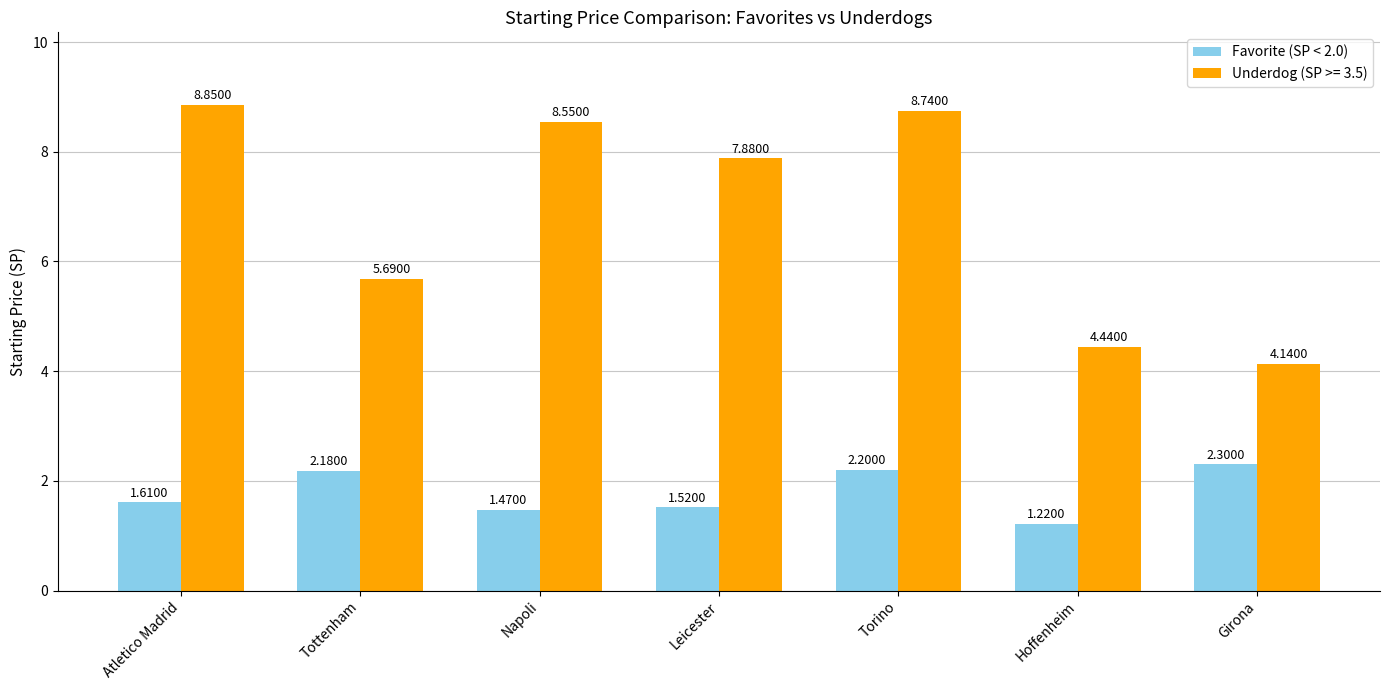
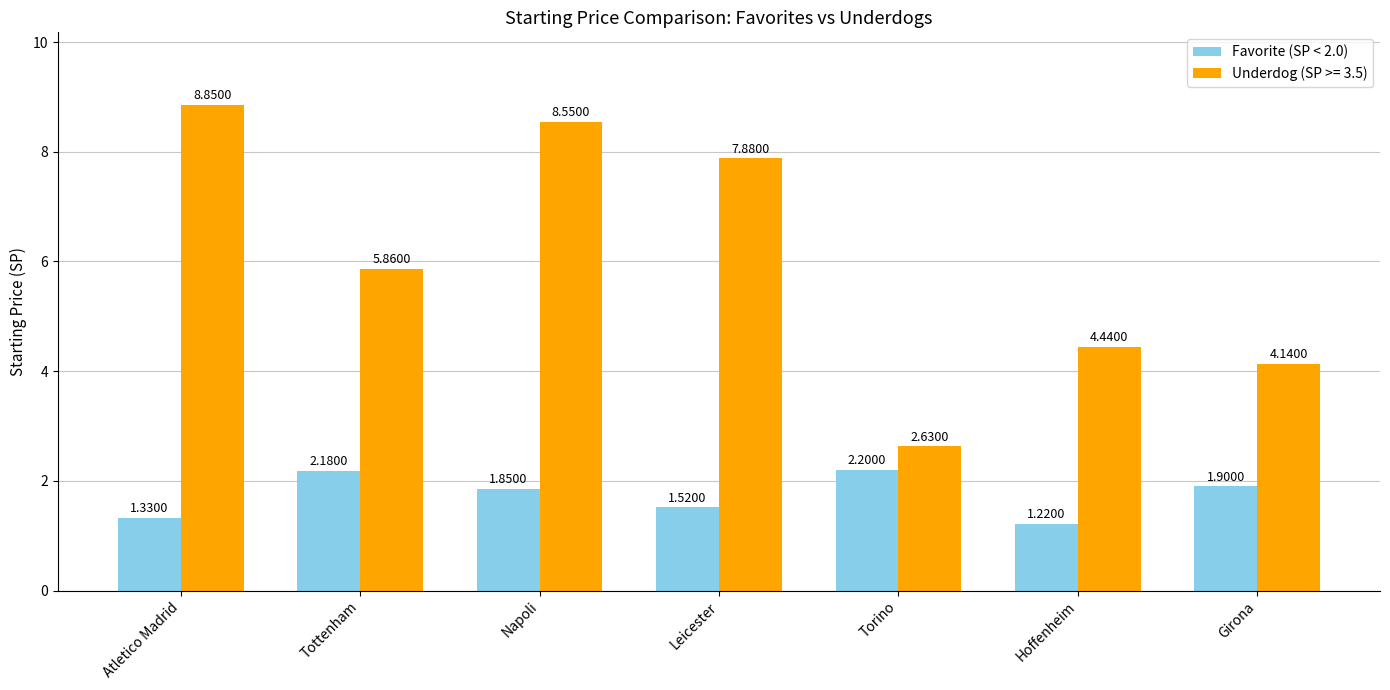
  {
    "Favorite (SP < 2.0)": {
-     "Atletico Madrid": 1.6100,
+     "Atletico Madrid": 1.3300,
      "Tottenham": 2.1800,
-     "Napoli": 1.4700,
+     "Napoli": 1.8500,
      "Leicester": 1.5200,
      "Torino": 2.2000,
      "Hoffenheim": 1.2200,
-     "Girona": 2.3000
+     "Girona": 1.9000
    },
    "Underdog (SP >= 3.5)": {
      "Atletico Madrid": 8.8500,
-     "Tottenham": 5.6900,
+     "Tottenham": 5.8600,
      "Napoli": 8.5500,
      "Leicester": 7.8800,
-     "Torino": 8.7400,
+     "Torino": 2.6300,
      "Hoffenheim": 4.4400,
      "Girona": 4.1400
    }
  }
